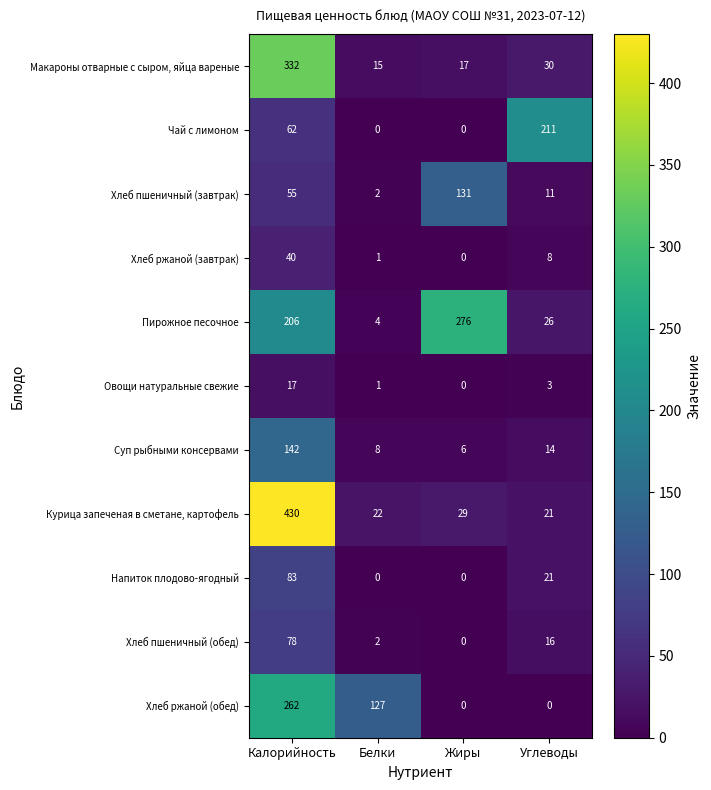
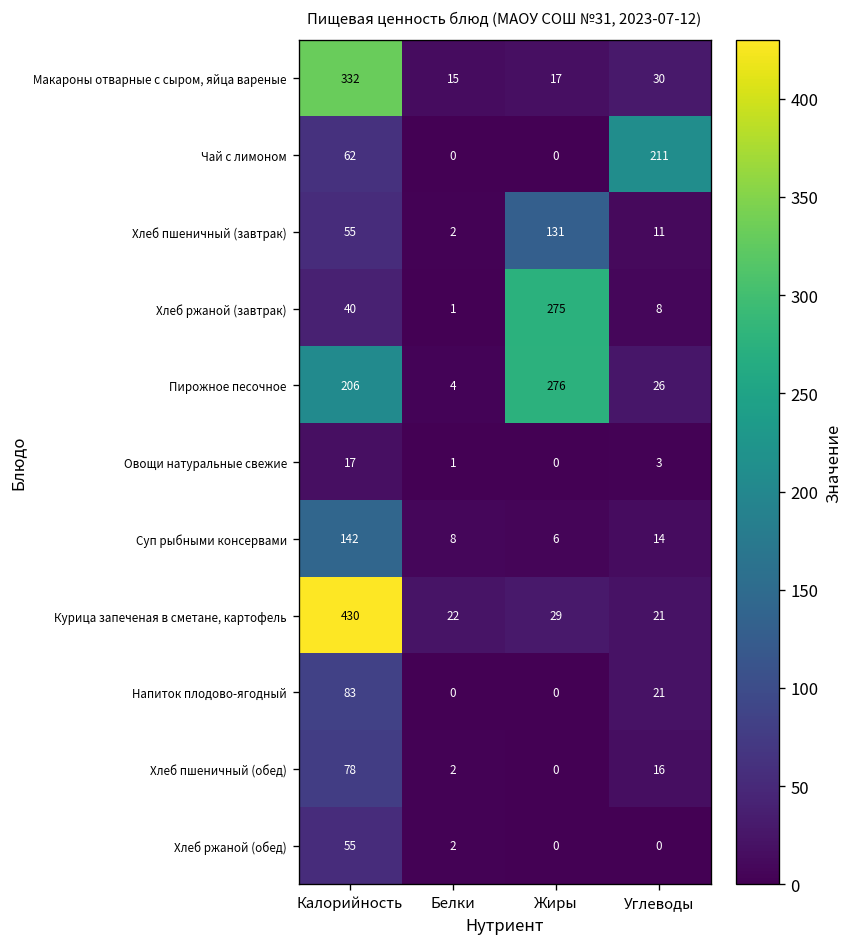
  {
    "Макароны отварные с сыром, яйца вареные": {
      "Калорийность": 332,
      "Белки": 15,
      "Жиры": 17,
      "Углеводы": 30
    },
    "Чай с лимоном": {
      "Калорийность": 62,
      "Белки": 0,
      "Жиры": 0,
      "Углеводы": 211
    },
    "Хлеб пшеничный (завтрак)": {
      "Калорийность": 55,
      "Белки": 2,
      "Жиры": 131,
      "Углеводы": 11
    },
    "Хлеб ржаной (завтрак)": {
      "Калорийность": 40,
      "Белки": 1,
-     "Жиры": 0,
+     "Жиры": 275,
      "Углеводы": 8
    },
    "Пирожное песочное": {
      "Калорийность": 206,
      "Белки": 4,
      "Жиры": 276,
      "Углеводы": 26
    },
    "Овощи натуральные свежие": {
      "Калорийность": 17,
      "Белки": 1,
      "Жиры": 0,
      "Углеводы": 3
    },
    "Суп рыбными консервами": {
      "Калорийность": 142,
      "Белки": 8,
      "Жиры": 6,
      "Углеводы": 14
    },
    "Курица запеченая в сметане, картофель": {
      "Калорийность": 430,
      "Белки": 22,
      "Жиры": 29,
      "Углеводы": 21
    },
    "Напиток плодово-ягодный": {
      "Калорийность": 83,
      "Белки": 0,
      "Жиры": 0,
      "Углеводы": 21
    },
    "Хлеб пшеничный (обед)": {
      "Калорийность": 78,
      "Белки": 2,
      "Жиры": 0,
      "Углеводы": 16
    },
    "Хлеб ржаной (обед)": {
-     "Калорийность": 262,
-     "Белки": 127,
+     "Калорийность": 55,
+     "Белки": 2,
      "Жиры": 0,
      "Углеводы": 0
    }
  }
